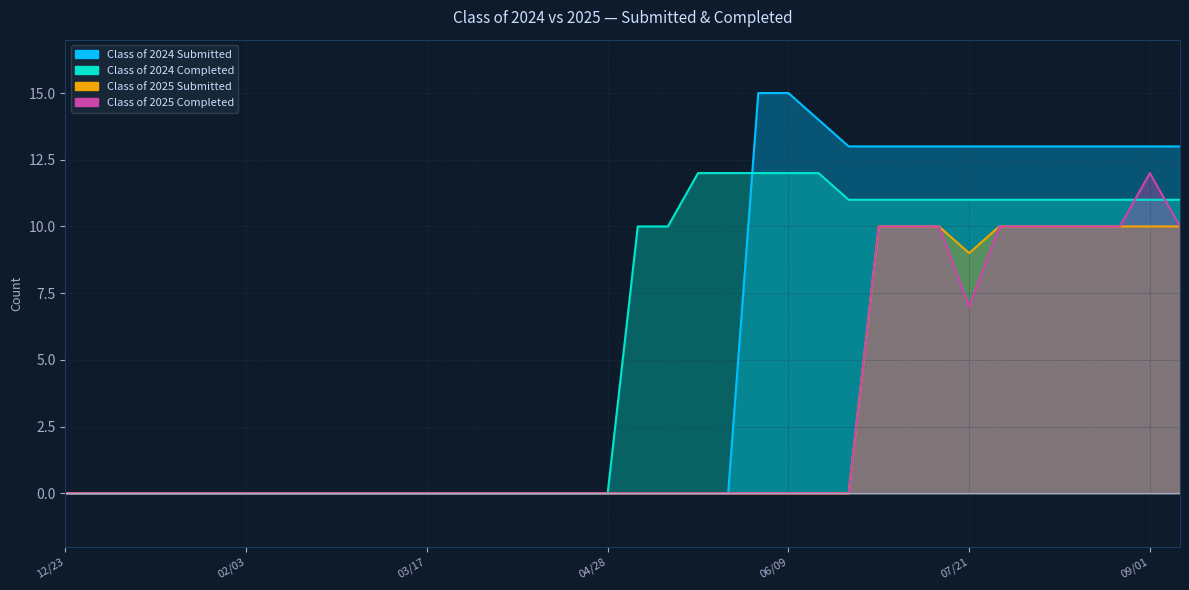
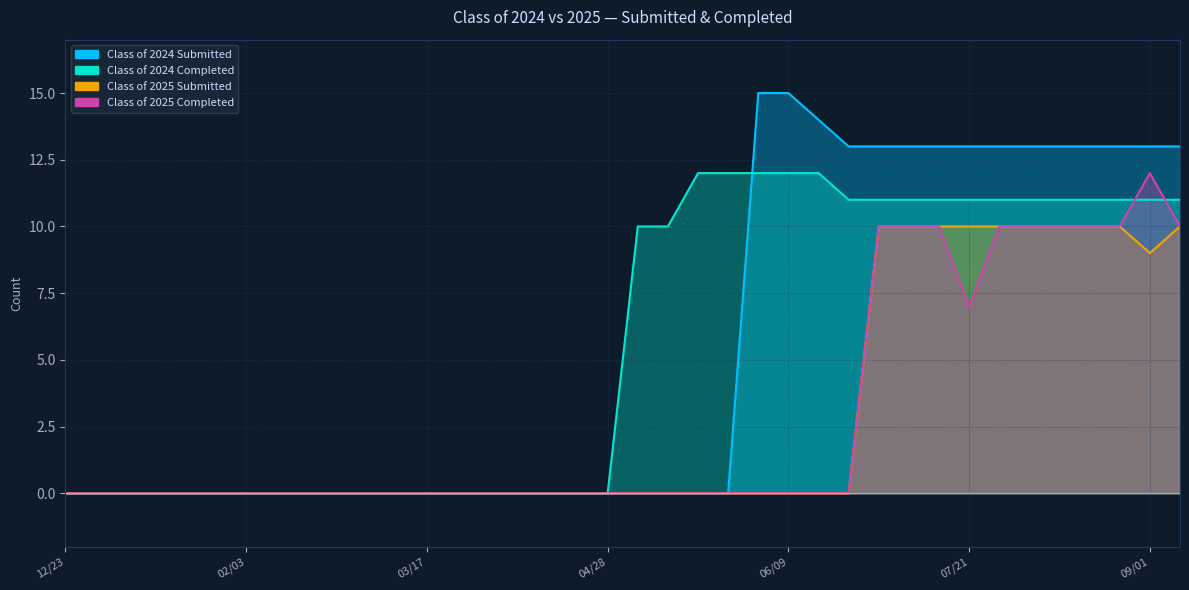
  {
    "Class of 2025 Submitted": {
-     "07/21": 9,
-     "09/01": 10
+     "07/21": 10,
+     "09/01": 9
    },
    "Class of 2025 Completed": {
      "07/21": 7,
      "09/01": 12
    }
  }
